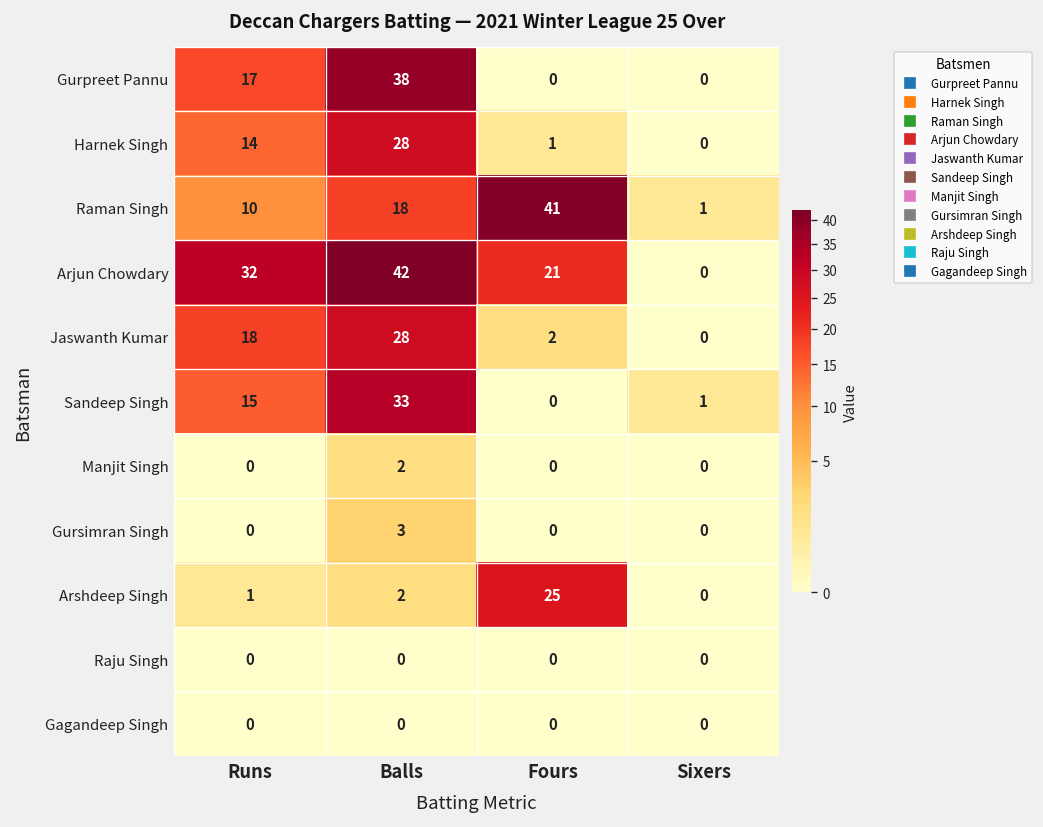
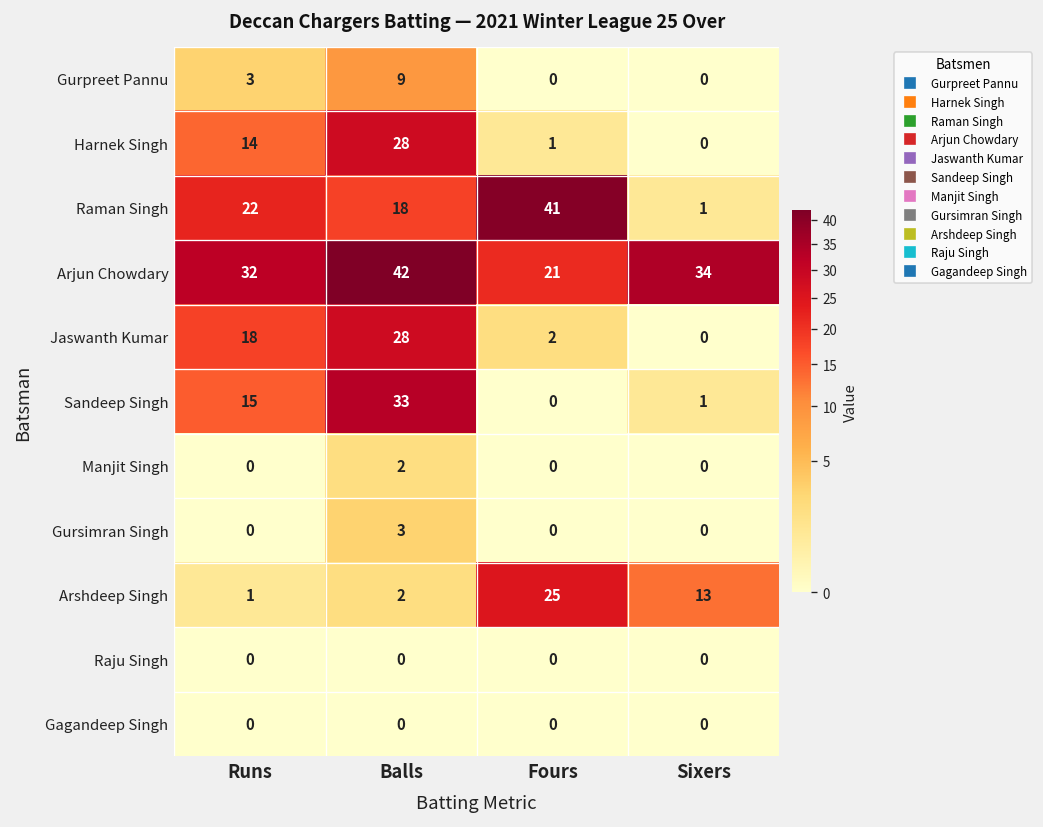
  {
    "Gurpreet Pannu": {
-     "Runs": 17,
-     "Balls": 38,
+     "Runs": 3,
+     "Balls": 9,
      "Fours": 0,
      "Sixers": 0
    },
    "Harnek Singh": {
      "Runs": 14,
      "Balls": 28,
      "Fours": 1,
      "Sixers": 0
    },
    "Raman Singh": {
-     "Runs": 10,
+     "Runs": 22,
      "Balls": 18,
      "Fours": 41,
      "Sixers": 1
    },
    "Arjun Chowdary": {
      "Runs": 32,
      "Balls": 42,
      "Fours": 21,
-     "Sixers": 0
+     "Sixers": 34
    },
    "Jaswanth Kumar": {
      "Runs": 18,
      "Balls": 28,
      "Fours": 2,
      "Sixers": 0
    },
    "Sandeep Singh": {
      "Runs": 15,
      "Balls": 33,
      "Fours": 0,
      "Sixers": 1
    },
    "Manjit Singh": {
      "Runs": 0,
      "Balls": 2,
      "Fours": 0,
      "Sixers": 0
    },
    "Gursimran Singh": {
      "Runs": 0,
      "Balls": 3,
      "Fours": 0,
      "Sixers": 0
    },
    "Arshdeep Singh": {
      "Runs": 1,
      "Balls": 2,
      "Fours": 25,
-     "Sixers": 0
+     "Sixers": 13
    },
    "Raju Singh": {
      "Runs": 0,
      "Balls": 0,
      "Fours": 0,
      "Sixers": 0
    },
    "Gagandeep Singh": {
      "Runs": 0,
      "Balls": 0,
      "Fours": 0,
      "Sixers": 0
    }
  }
